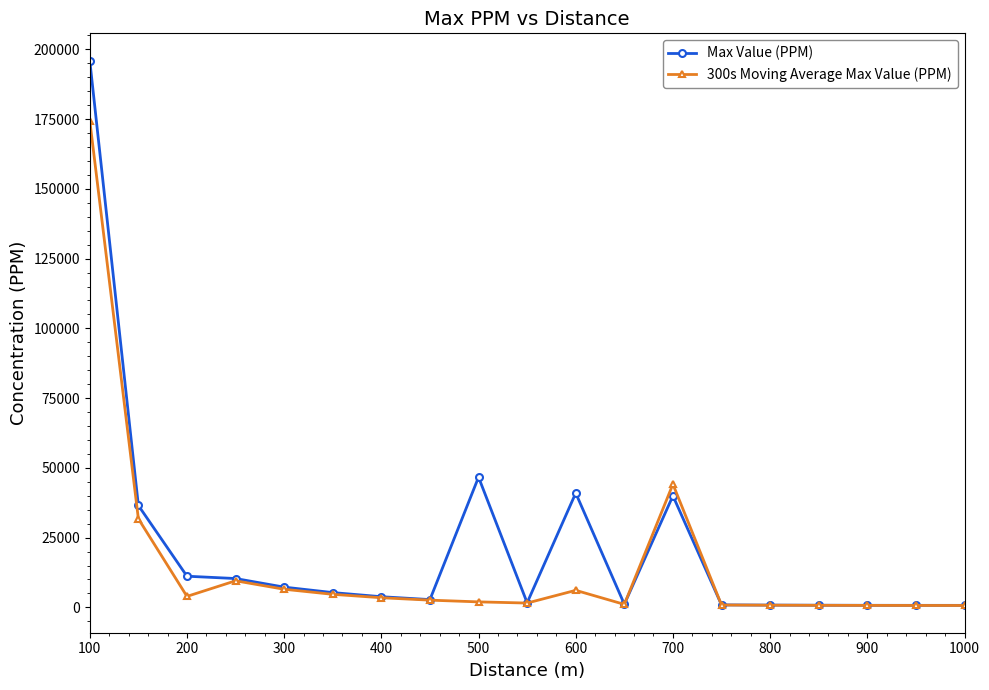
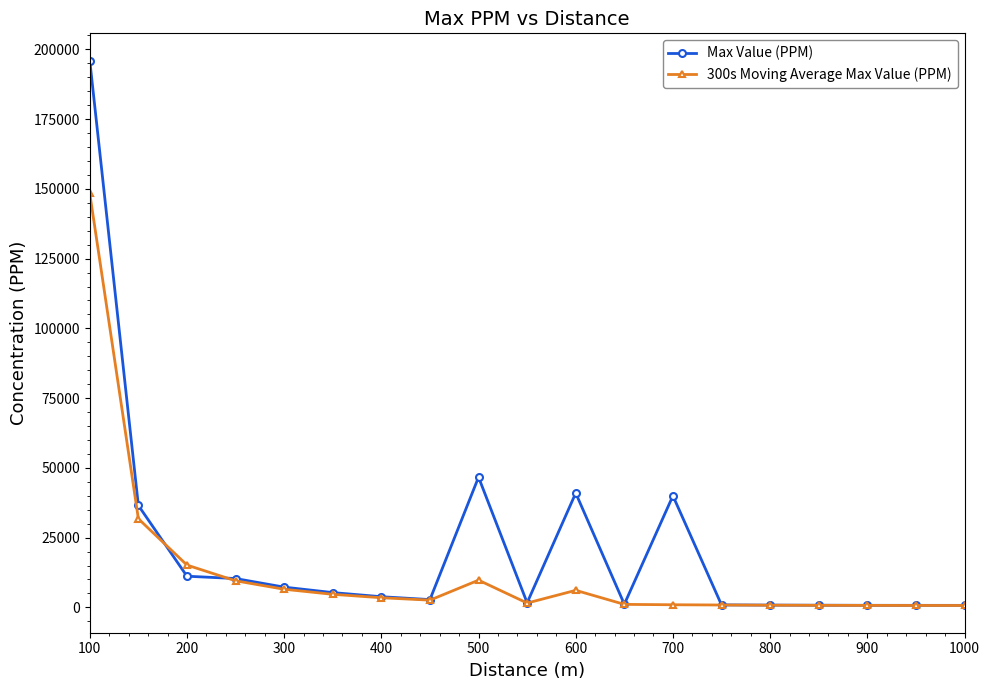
  {
    "Max Value (PPM)": {
      "100": 196000,
      "200": 11000,
      "500": 47000,
      "600": 41000,
      "700": 40000
    },
    "300s Moving Average Max Value (PPM)": {
-     "100": 174000,
-     "200": 4000,
-     "500": 2000,
+     "100": 148000,
+     "200": 15000,
+     "500": 10000,
      "600": 6000,
-     "700": 44000
+     "700": 1000
    }
  }
